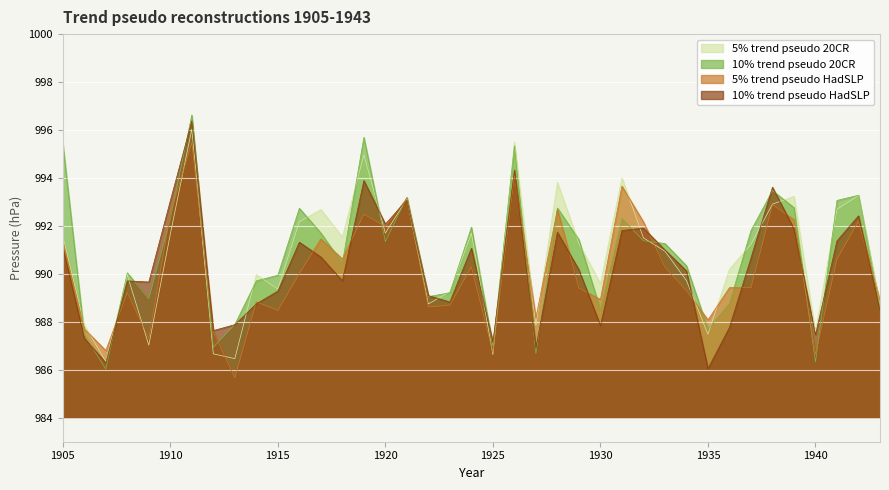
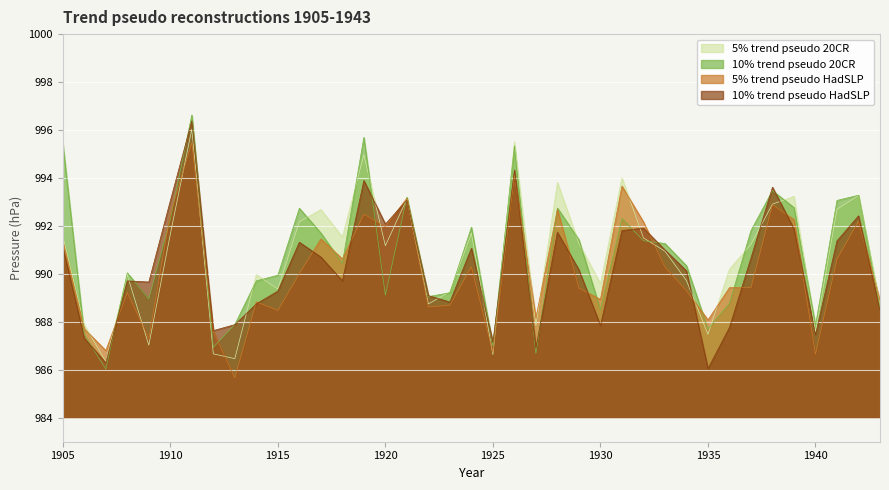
  {
    "5% trend pseudo 20CR": {
      "1905": 991.6,
      "1910": 991.7,
-     "1920": 991.7,
+     "1920": 991.2,
      "1930": 989.6,
      "1935": 987.5,
      "1940": 987.6
    },
    "10% trend pseudo 20CR": {
      "1905": 995.4,
      "1910": 992.3,
      "1915": 989.9,
-     "1920": 991.3,
+     "1920": 989.1,
      "1925": 987.0,
      "1930": 988.5,
      "1935": 987.7,
-     "1940": 986.3
+     "1940": 987.8
    },
    "5% trend pseudo HadSLP": {
      "1905": 991.4,
      "1910": 992.5,
      "1915": 988.5,
      "1930": 988.9,
      "1935": 988.1,
      "1940": 986.6
    },
    "10% trend pseudo HadSLP": {
      "1905": 991.1,
      "1910": 993.0,
      "1925": 987.2,
      "1930": 987.8,
      "1935": 986.1,
      "1940": 987.5
    }
  }
